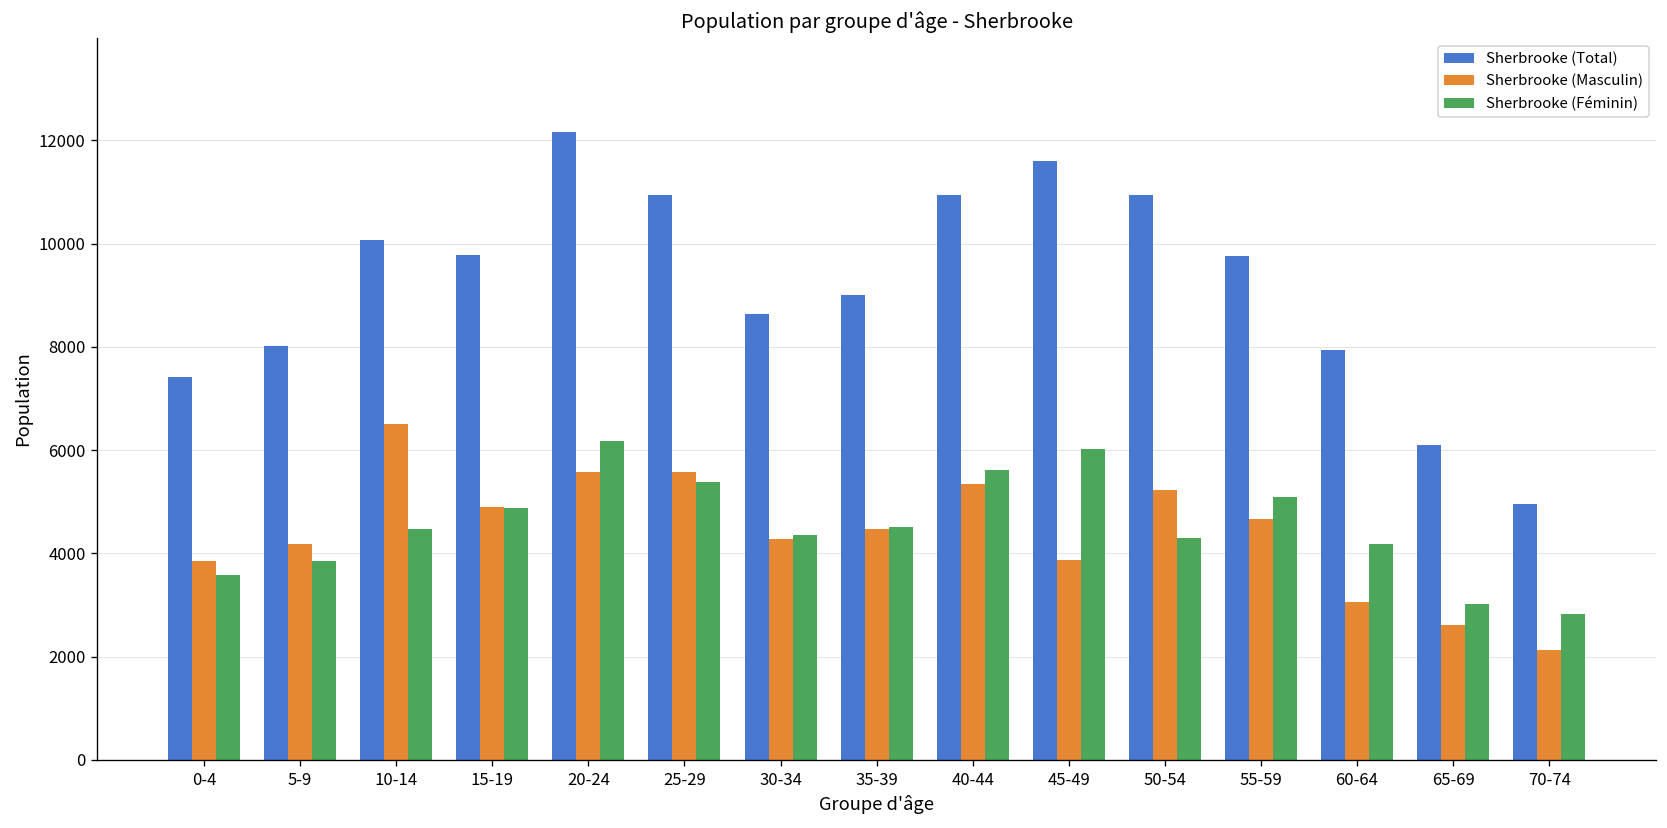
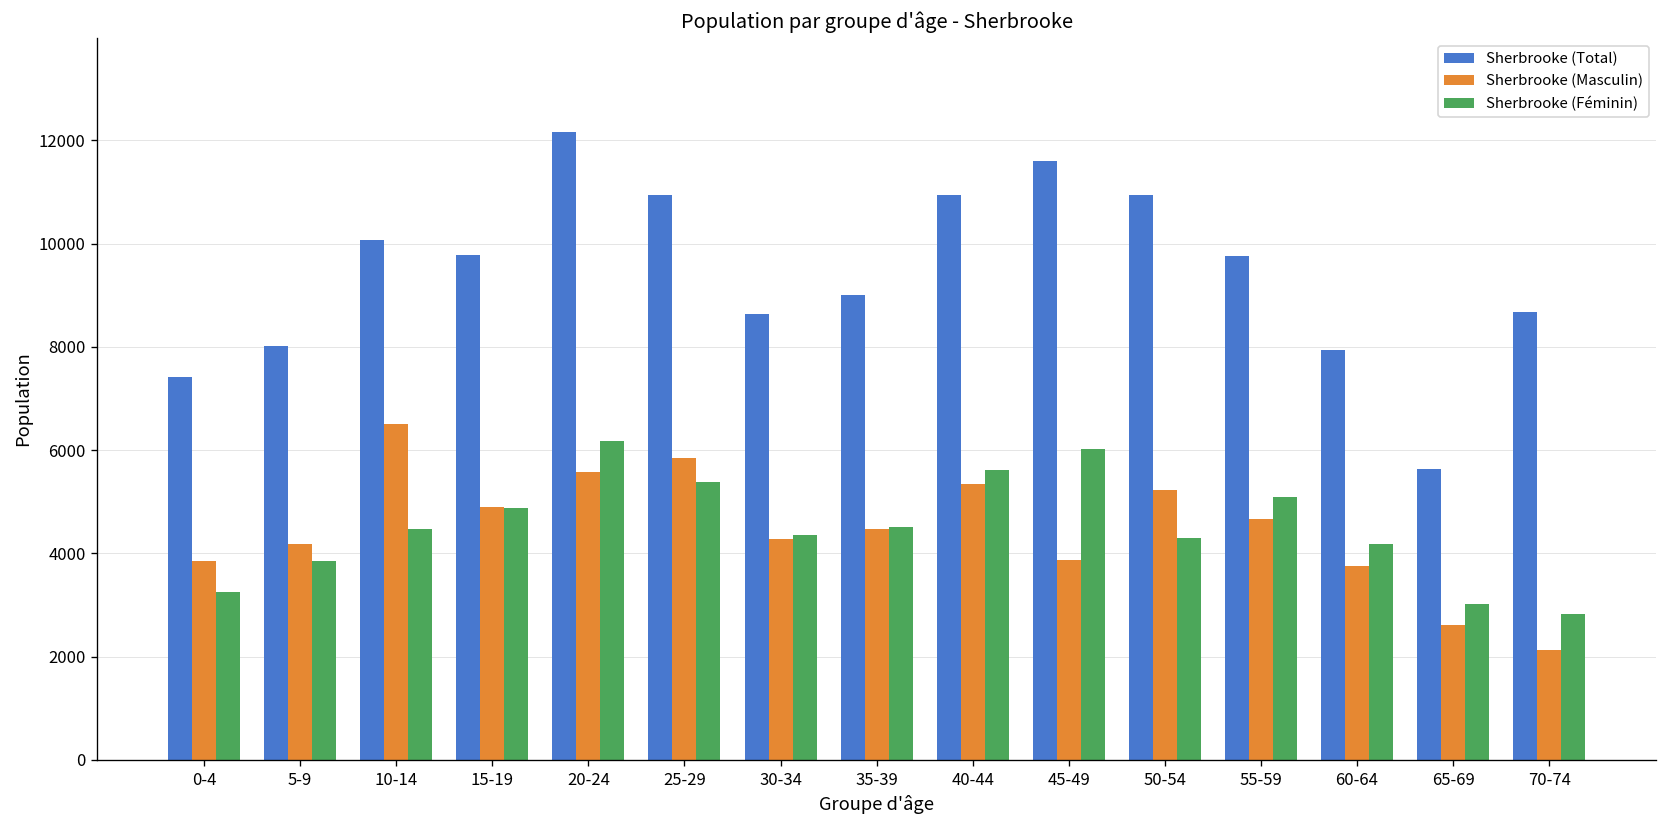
  {
    "Sherbrooke (Total)": {
      "0-4": 7400,
      "5-9": 8000,
      "10-14": 10100,
      "15-19": 9800,
      "20-24": 12200,
      "25-29": 11000,
      "30-34": 8600,
      "35-39": 9000,
      "40-44": 10900,
      "45-49": 11600,
      "50-54": 10900,
      "55-59": 9800,
      "60-64": 7900,
-     "65-69": 6100,
-     "70-74": 5000
+     "65-69": 5600,
+     "70-74": 8700
    },
    "Sherbrooke (Masculin)": {
      "0-4": 3800,
      "5-9": 4200,
      "10-14": 6500,
      "15-19": 4900,
      "20-24": 5600,
-     "25-29": 5600,
+     "25-29": 5800,
      "30-34": 4300,
      "35-39": 4500,
      "40-44": 5300,
      "45-49": 3900,
      "50-54": 5200,
      "55-59": 4700,
-     "60-64": 3100,
+     "60-64": 3800,
      "65-69": 2600,
      "70-74": 2100
    },
    "Sherbrooke (Féminin)": {
-     "0-4": 3600,
+     "0-4": 3200,
      "5-9": 3800,
      "10-14": 4500,
      "15-19": 4900,
      "20-24": 6200,
      "25-29": 5400,
      "30-34": 4400,
      "35-39": 4500,
      "40-44": 5600,
      "45-49": 6000,
      "50-54": 4300,
      "55-59": 5100,
      "60-64": 4200,
      "65-69": 3000,
      "70-74": 2800
    }
  }
